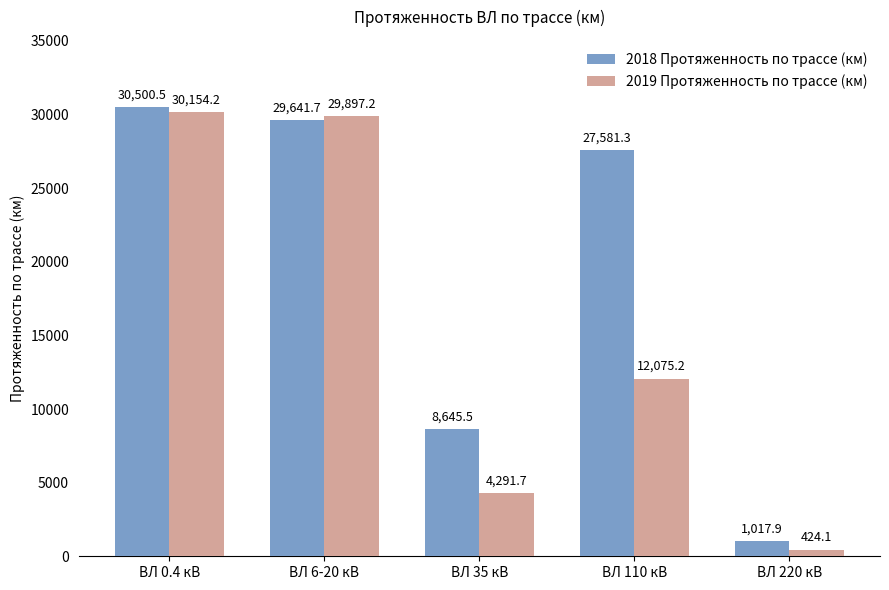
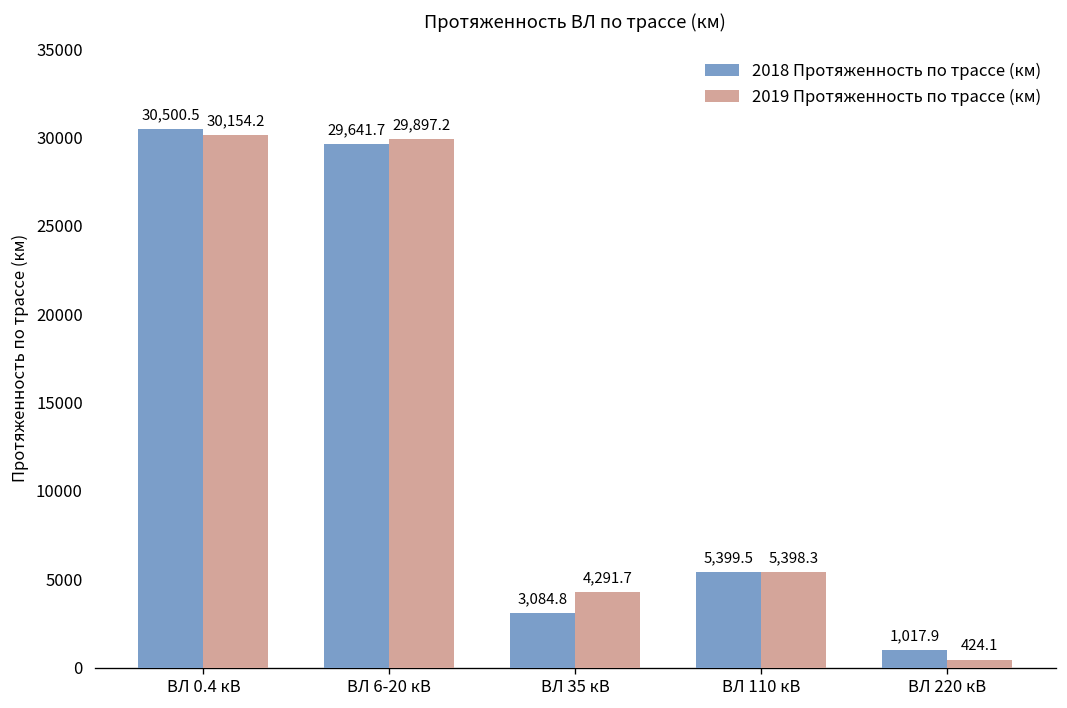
  {
    "2018 Протяженность по трассе (км)": {
      "ВЛ 0.4 кВ": "30,500.5",
      "ВЛ 6-20 кВ": "29,641.7",
-     "ВЛ 35 кВ": "8,645.5",
-     "ВЛ 110 кВ": "27,581.3",
+     "ВЛ 35 кВ": "3,084.8",
+     "ВЛ 110 кВ": "5,399.5",
      "ВЛ 220 кВ": "1,017.9"
    },
    "2019 Протяженность по трассе (км)": {
      "ВЛ 0.4 кВ": "30,154.2",
      "ВЛ 6-20 кВ": "29,897.2",
      "ВЛ 35 кВ": "4,291.7",
-     "ВЛ 110 кВ": "12,075.2",
+     "ВЛ 110 кВ": "5,398.3",
      "ВЛ 220 кВ": "424.1"
    }
  }
